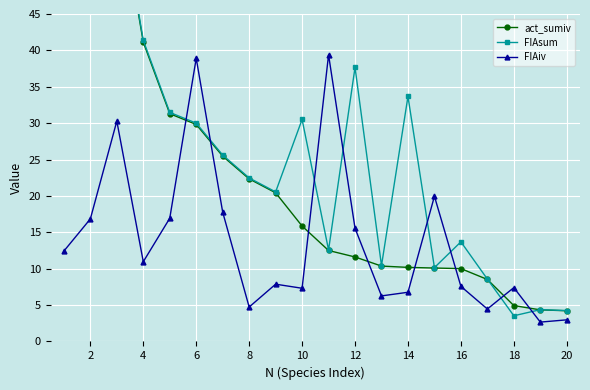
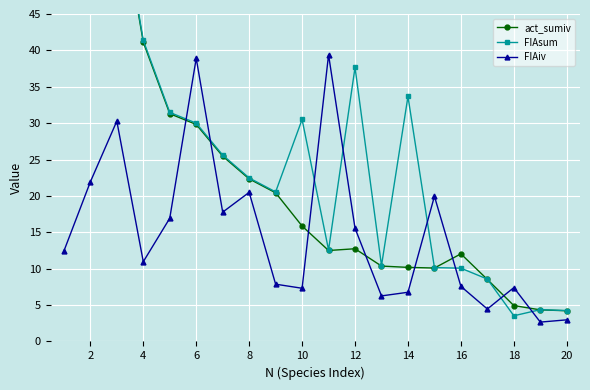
  {
    "act_sumiv": {
      "10": 16,
-     "12": 12,
+     "12": 13,
      "14": 10,
-     "16": 10,
+     "16": 12,
      "18": 5
    },
    "FIAsum": {
      "10": 31,
      "12": 38,
      "14": 34,
-     "16": 14,
+     "16": 10,
      "18": 4
    },
    "FIAiv": {
-     "2": 17,
+     "2": 22,
      "4": 11,
      "6": 39,
-     "8": 5,
+     "8": 20,
      "10": 7,
      "12": 16,
      "14": 7,
      "16": 8,
      "18": 7,
      "20": 3
    }
  }
